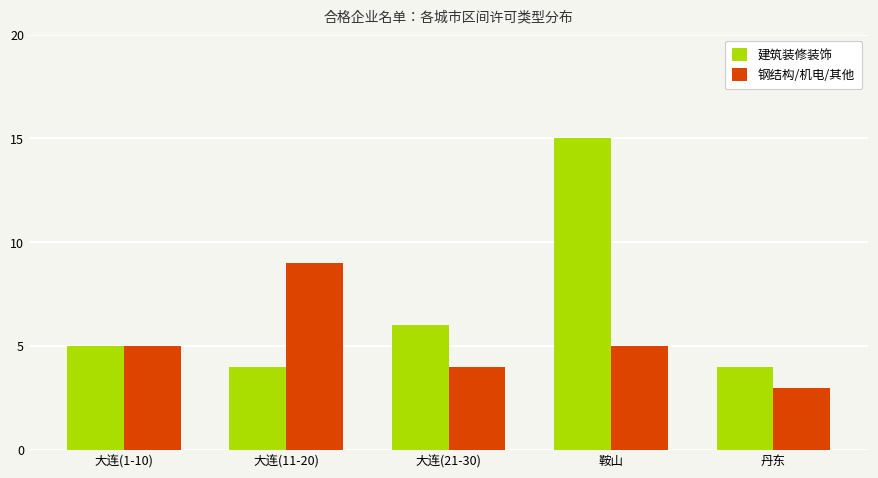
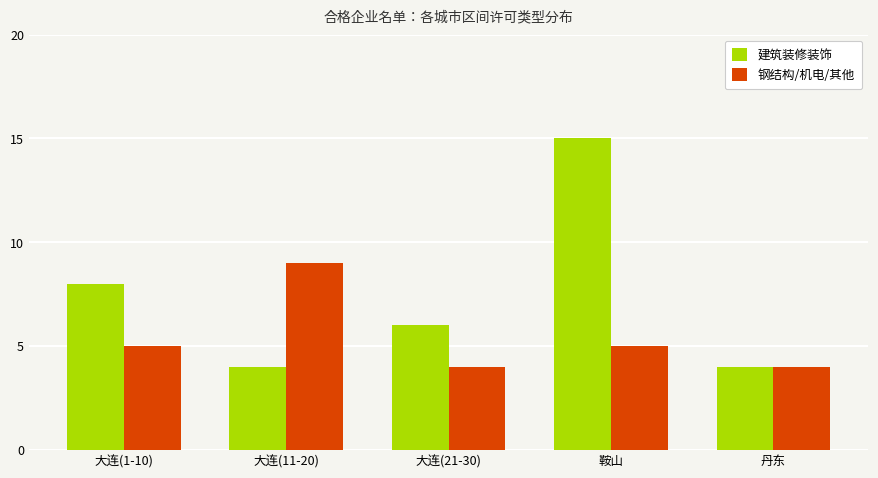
  {
    "建筑装修装饰": {
-     "大连(1-10)": 5,
+     "大连(1-10)": 8,
      "大连(11-20)": 4,
      "大连(21-30)": 6,
      "鞍山": 15,
      "丹东": 4
    },
    "钢结构/机电/其他": {
      "大连(1-10)": 5,
      "大连(11-20)": 9,
      "大连(21-30)": 4,
      "鞍山": 5,
-     "丹东": 3
+     "丹东": 4
    }
  }
